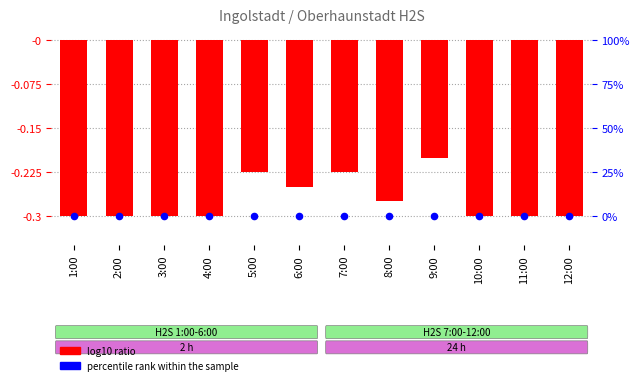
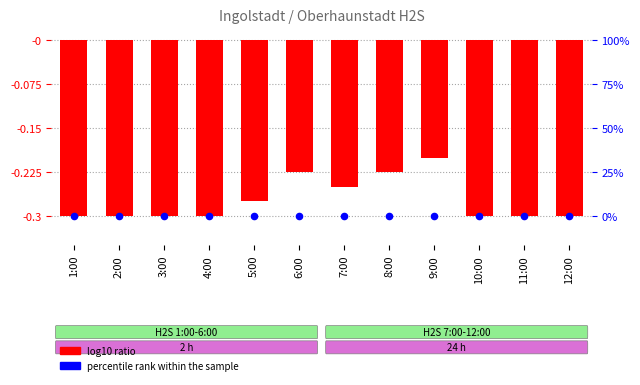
  {
    "log10 ratio": {
      "1:00": -0.30,
      "2:00": -0.30,
      "3:00": -0.30,
      "4:00": -0.30,
-     "5:00": -0.22,
-     "6:00": -0.25,
-     "7:00": -0.22,
-     "8:00": -0.27,
+     "5:00": -0.27,
+     "6:00": -0.22,
+     "7:00": -0.25,
+     "8:00": -0.22,
      "9:00": -0.20,
      "10:00": -0.30,
      "11:00": -0.30,
      "12:00": -0.30
    }
  }
